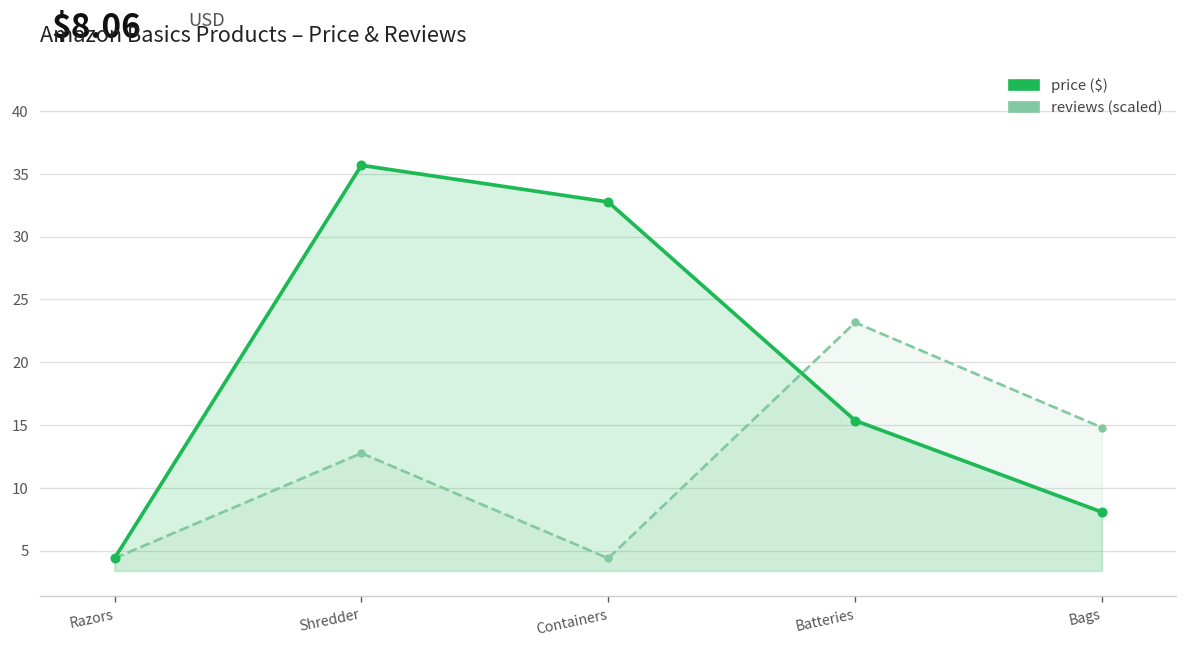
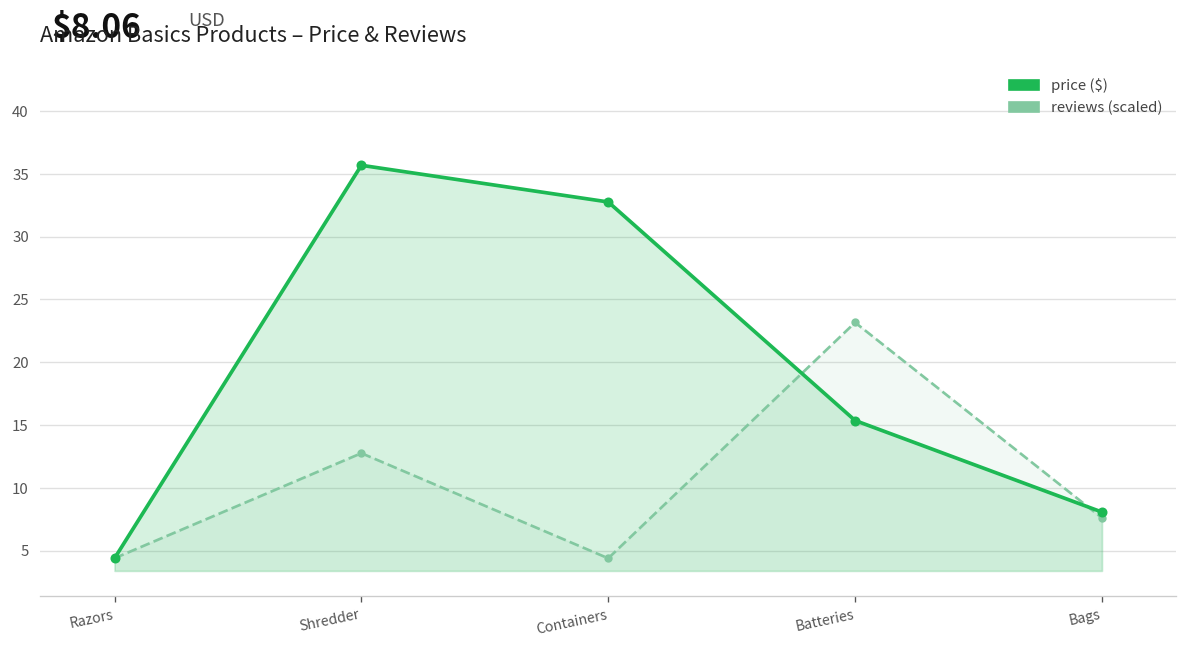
  {
    "reviews (scaled)": {
      "Shredder": 12.7,
      "Containers": 4.4,
      "Batteries": 23.2,
-     "Bags": 14.8
+     "Bags": 7.6
    }
  }
